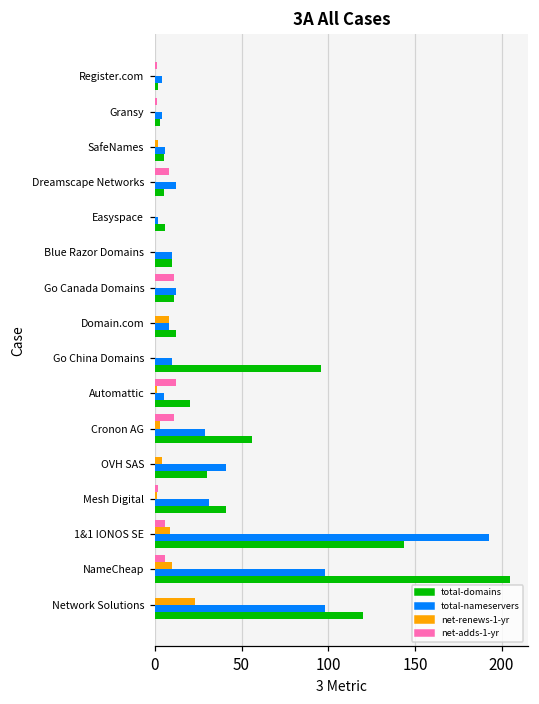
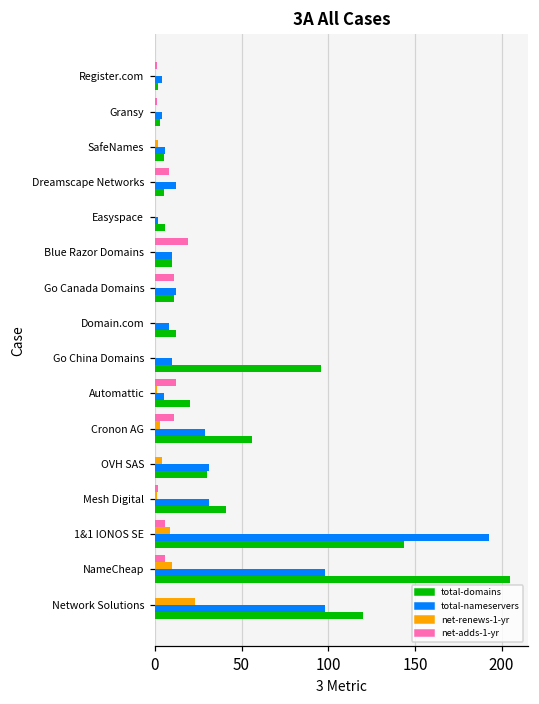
  {
    "total-domains": {
      "Register.com": 2,
      "Gransy": 3,
      "SafeNames": 5,
      "Dreamscape Networks": 5,
      "Easyspace": 6,
      "Blue Razor Domains": 10,
      "Go Canada Domains": 11,
      "Domain.com": 12,
      "Go China Domains": 96,
      "Automattic": 20,
      "Cronon AG": 56,
      "OVH SAS": 30,
      "Mesh Digital": 41,
      "1&1 IONOS SE": 144,
      "NameCheap": 205,
      "Network Solutions": 120
    },
    "total-nameservers": {
      "Register.com": 4,
      "Gransy": 4,
      "SafeNames": 6,
      "Dreamscape Networks": 12,
      "Easyspace": 2,
      "Blue Razor Domains": 10,
      "Go Canada Domains": 12,
      "Domain.com": 8,
      "Go China Domains": 10,
      "Automattic": 5,
      "Cronon AG": 29,
-     "OVH SAS": 41,
+     "OVH SAS": 31,
      "Mesh Digital": 31,
      "1&1 IONOS SE": 193,
      "NameCheap": 98,
      "Network Solutions": 98
    },
    "net-renews-1-yr": {
      "Register.com": 0,
      "Gransy": 0,
      "SafeNames": 2,
      "Dreamscape Networks": 0,
      "Easyspace": 0,
      "Blue Razor Domains": 0,
      "Go Canada Domains": 0,
-     "Domain.com": 8,
+     "Domain.com": 0,
      "Go China Domains": 0,
      "Cronon AG": 3,
      "OVH SAS": 4,
      "1&1 IONOS SE": 9,
      "NameCheap": 10,
      "Network Solutions": 23
    },
    "net-adds-1-yr": {
      "SafeNames": 0,
      "Dreamscape Networks": 8,
      "Easyspace": 0,
-     "Blue Razor Domains": 0,
+     "Blue Razor Domains": 19,
      "Go Canada Domains": 11,
      "Domain.com": 0,
      "Go China Domains": 0,
      "Automattic": 12,
      "Cronon AG": 11,
      "OVH SAS": 0,
      "Mesh Digital": 2,
      "1&1 IONOS SE": 6,
      "NameCheap": 6,
      "Network Solutions": 0
    }
  }
